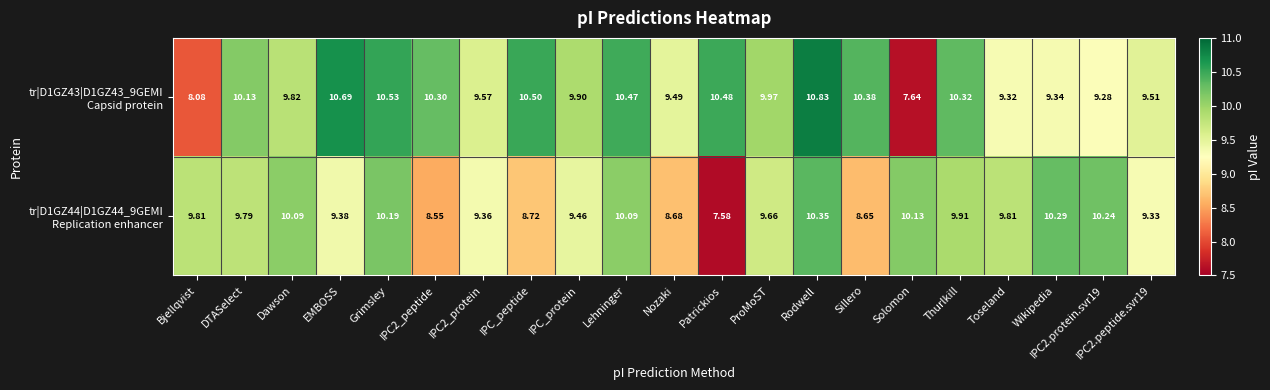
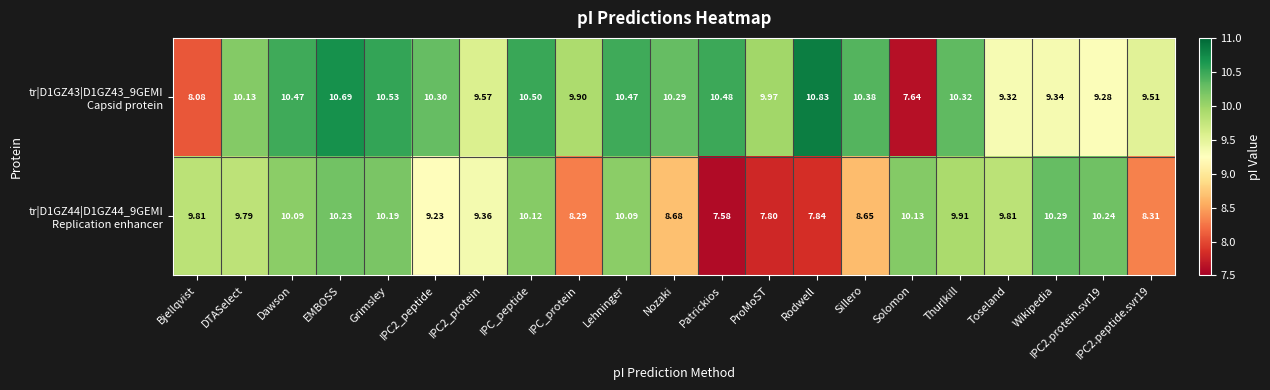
  {
    "tr|D1GZ43|D1GZ43_9GEMI Capsid protein": {
      "Bjellqvist": 8.08,
      "DTASelect": 10.13,
-     "Dawson": 9.82,
+     "Dawson": 10.47,
      "EMBOSS": 10.69,
      "Grimsley": 10.53,
      "IPC2_peptide": 10.30,
      "IPC2_protein": 9.57,
      "IPC_peptide": 10.50,
      "IPC_protein": 9.90,
      "Lehninger": 10.47,
-     "Nozaki": 9.49,
+     "Nozaki": 10.29,
      "Patrickios": 10.48,
      "ProMoST": 9.97,
      "Rodwell": 10.83,
      "Sillero": 10.38,
      "Solomon": 7.64,
      "Thurlkill": 10.32,
      "Toseland": 9.32,
      "Wikipedia": 9.34,
      "IPC2.protein.svr19": 9.28,
      "IPC2.peptide.svr19": 9.51
    },
    "tr|D1GZ44|D1GZ44_9GEMI Replication enhancer": {
      "Bjellqvist": 9.81,
      "DTASelect": 9.79,
      "Dawson": 10.09,
-     "EMBOSS": 9.38,
+     "EMBOSS": 10.23,
      "Grimsley": 10.19,
-     "IPC2_peptide": 8.55,
+     "IPC2_peptide": 9.23,
      "IPC2_protein": 9.36,
-     "IPC_peptide": 8.72,
-     "IPC_protein": 9.46,
+     "IPC_peptide": 10.12,
+     "IPC_protein": 8.29,
      "Lehninger": 10.09,
      "Nozaki": 8.68,
      "Patrickios": 7.58,
-     "ProMoST": 9.66,
-     "Rodwell": 10.35,
+     "ProMoST": 7.80,
+     "Rodwell": 7.84,
      "Sillero": 8.65,
      "Solomon": 10.13,
      "Thurlkill": 9.91,
      "Toseland": 9.81,
      "Wikipedia": 10.29,
      "IPC2.protein.svr19": 10.24,
-     "IPC2.peptide.svr19": 9.33
+     "IPC2.peptide.svr19": 8.31
    }
  }
